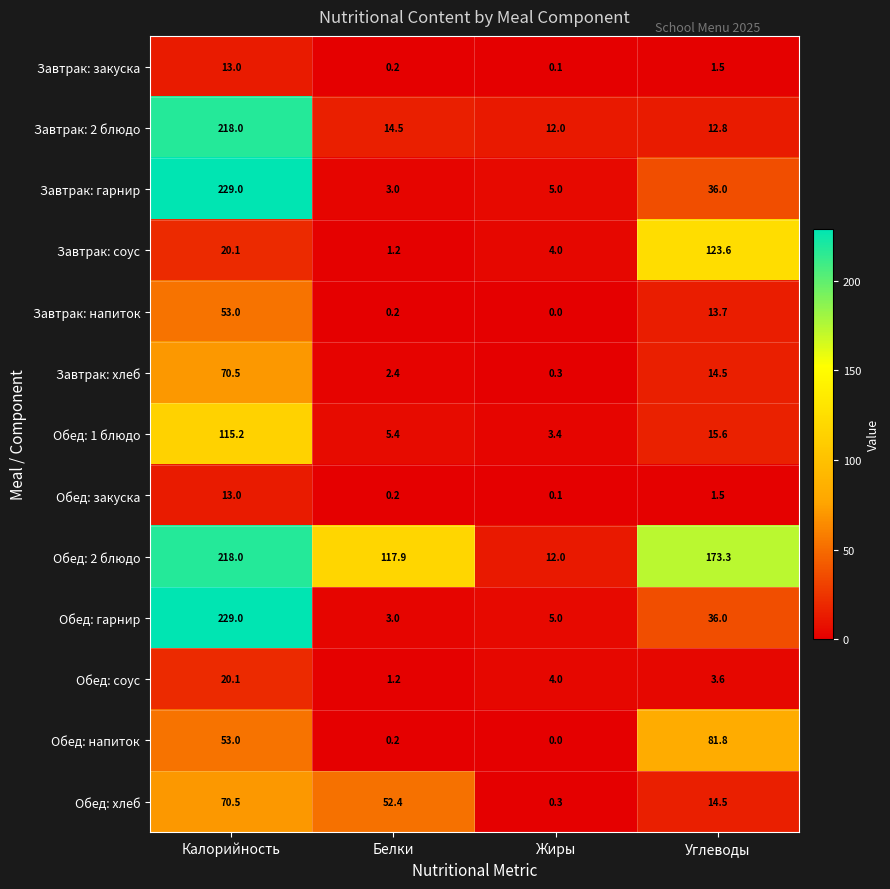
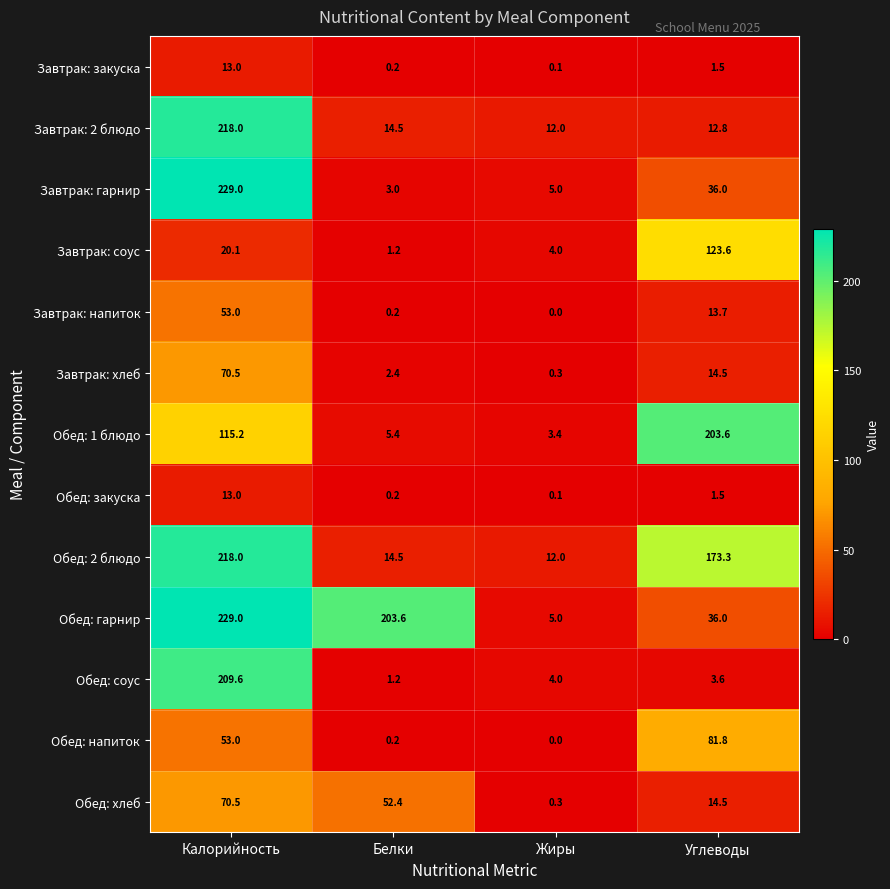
  {
    "Завтрак: закуска": {
      "Калорийность": 13.0,
      "Белки": 0.2,
      "Жиры": 0.1,
      "Углеводы": 1.5
    },
    "Завтрак: 2 блюдо": {
      "Калорийность": 218.0,
      "Белки": 14.5,
      "Жиры": 12.0,
      "Углеводы": 12.8
    },
    "Завтрак: гарнир": {
      "Калорийность": 229.0,
      "Белки": 3.0,
      "Жиры": 5.0,
      "Углеводы": 36.0
    },
    "Завтрак: соус": {
      "Калорийность": 20.1,
      "Белки": 1.2,
      "Жиры": 4.0,
      "Углеводы": 123.6
    },
    "Завтрак: напиток": {
      "Калорийность": 53.0,
      "Белки": 0.2,
      "Жиры": 0.0,
      "Углеводы": 13.7
    },
    "Завтрак: хлеб": {
      "Калорийность": 70.5,
      "Белки": 2.4,
      "Жиры": 0.3,
      "Углеводы": 14.5
    },
    "Обед: 1 блюдо": {
      "Калорийность": 115.2,
      "Белки": 5.4,
      "Жиры": 3.4,
-     "Углеводы": 15.6
+     "Углеводы": 203.6
    },
    "Обед: закуска": {
      "Калорийность": 13.0,
      "Белки": 0.2,
      "Жиры": 0.1,
      "Углеводы": 1.5
    },
    "Обед: 2 блюдо": {
      "Калорийность": 218.0,
-     "Белки": 117.9,
+     "Белки": 14.5,
      "Жиры": 12.0,
      "Углеводы": 173.3
    },
    "Обед: гарнир": {
      "Калорийность": 229.0,
-     "Белки": 3.0,
+     "Белки": 203.6,
      "Жиры": 5.0,
      "Углеводы": 36.0
    },
    "Обед: соус": {
-     "Калорийность": 20.1,
+     "Калорийность": 209.6,
      "Белки": 1.2,
      "Жиры": 4.0,
      "Углеводы": 3.6
    },
    "Обед: напиток": {
      "Калорийность": 53.0,
      "Белки": 0.2,
      "Жиры": 0.0,
      "Углеводы": 81.8
    },
    "Обед: хлеб": {
      "Калорийность": 70.5,
      "Белки": 52.4,
      "Жиры": 0.3,
      "Углеводы": 14.5
    }
  }
